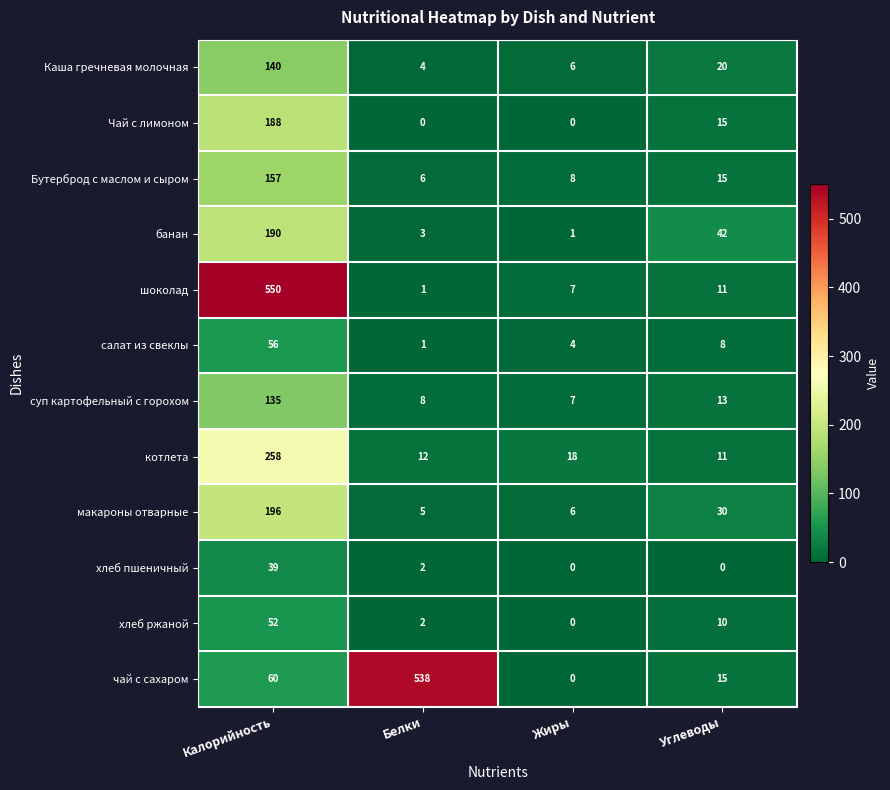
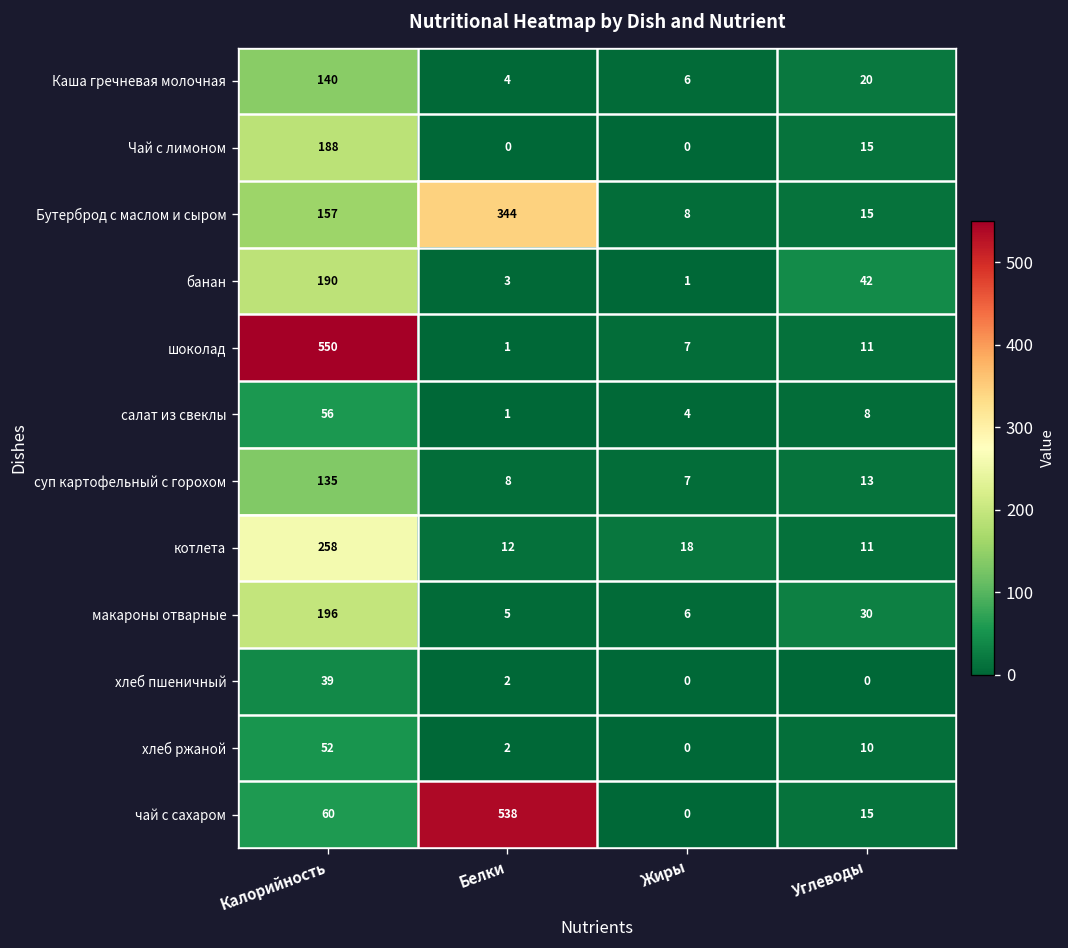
  {
    "Каша гречневая молочная": {
      "Калорийность": 140,
      "Белки": 4,
      "Жиры": 6,
      "Углеводы": 20
    },
    "Чай с лимоном": {
      "Калорийность": 188,
      "Белки": 0,
      "Жиры": 0,
      "Углеводы": 15
    },
    "Бутерброд с маслом и сыром": {
      "Калорийность": 157,
-     "Белки": 6,
+     "Белки": 344,
      "Жиры": 8,
      "Углеводы": 15
    },
    "банан": {
      "Калорийность": 190,
      "Белки": 3,
      "Жиры": 1,
      "Углеводы": 42
    },
    "шоколад": {
      "Калорийность": 550,
      "Белки": 1,
      "Жиры": 7,
      "Углеводы": 11
    },
    "салат из свеклы": {
      "Калорийность": 56,
      "Белки": 1,
      "Жиры": 4,
      "Углеводы": 8
    },
    "суп картофельный с горохом": {
      "Калорийность": 135,
      "Белки": 8,
      "Жиры": 7,
      "Углеводы": 13
    },
    "котлета": {
      "Калорийность": 258,
      "Белки": 12,
      "Жиры": 18,
      "Углеводы": 11
    },
    "макароны отварные": {
      "Калорийность": 196,
      "Белки": 5,
      "Жиры": 6,
      "Углеводы": 30
    },
    "хлеб пшеничный": {
      "Калорийность": 39,
      "Белки": 2,
      "Жиры": 0,
      "Углеводы": 0
    },
    "хлеб ржаной": {
      "Калорийность": 52,
      "Белки": 2,
      "Жиры": 0,
      "Углеводы": 10
    },
    "чай с сахаром": {
      "Калорийность": 60,
      "Белки": 538,
      "Жиры": 0,
      "Углеводы": 15
    }
  }
